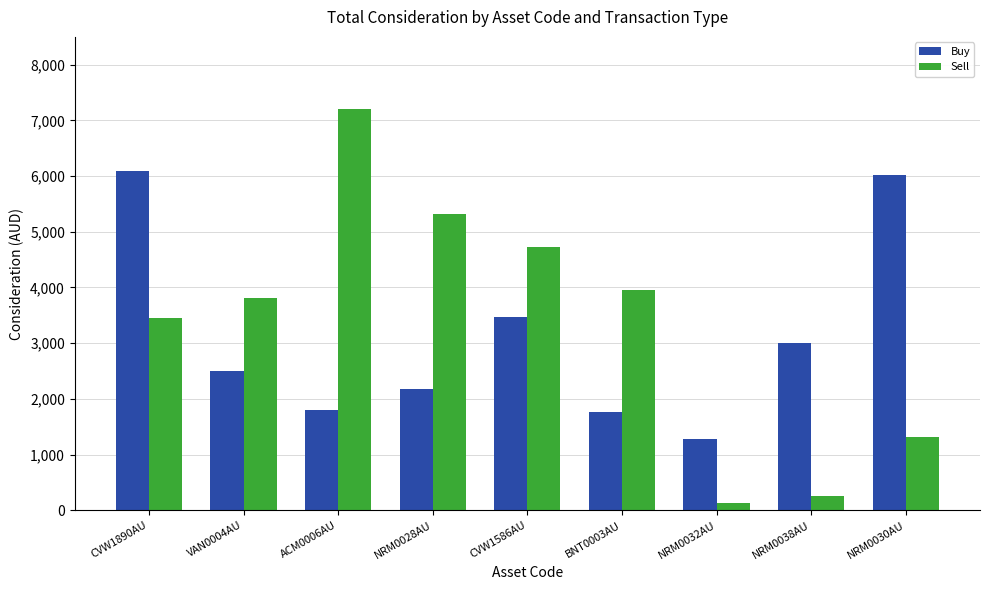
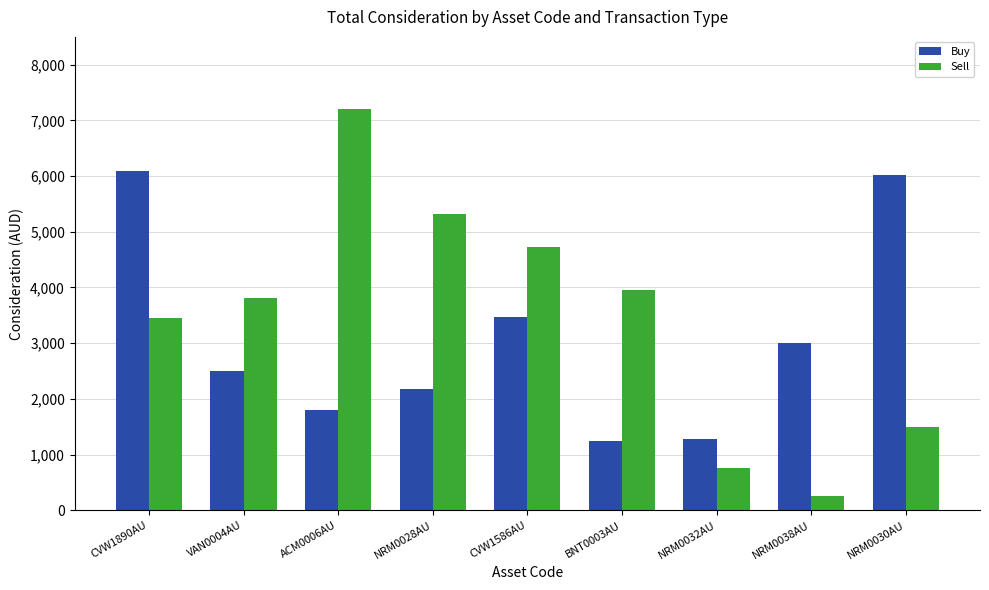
  {
    "Buy": {
      "CVW1890AU": "6,100",
      "VAN0004AU": "2,500",
      "ACM0006AU": "1,800",
      "NRM0028AU": "2,200",
      "CVW1586AU": "3,500",
-     "BNT0003AU": "1,800",
+     "BNT0003AU": "1,200",
      "NRM0032AU": "1,300",
      "NRM0038AU": "3,000",
      "NRM0030AU": "6,000"
    },
    "Sell": {
      "CVW1890AU": "3,500",
      "VAN0004AU": "3,800",
      "ACM0006AU": "7,200",
      "NRM0028AU": "5,300",
      "CVW1586AU": "4,700",
      "BNT0003AU": "4,000",
-     "NRM0032AU": "100",
+     "NRM0032AU": "800",
      "NRM0038AU": "300",
-     "NRM0030AU": "1,300"
+     "NRM0030AU": "1,500"
    }
  }
